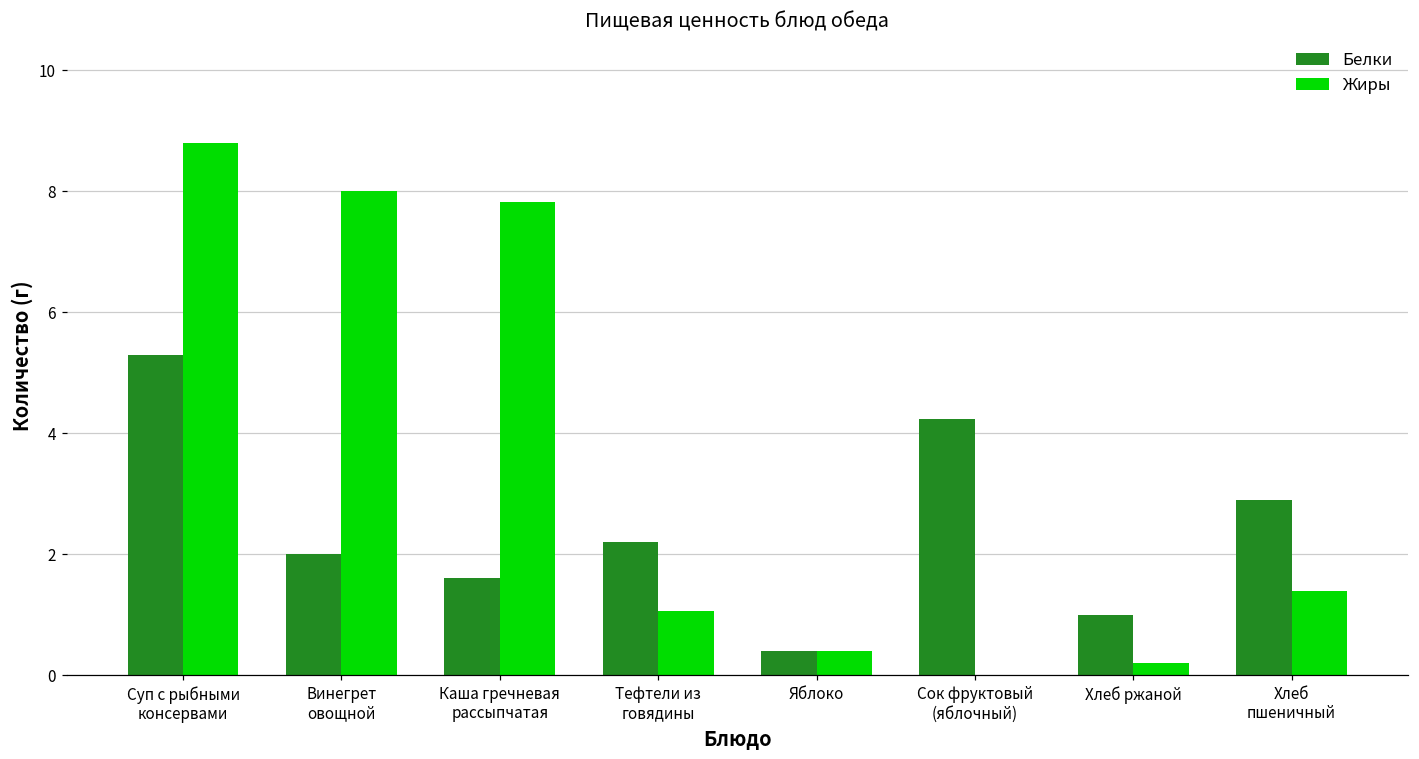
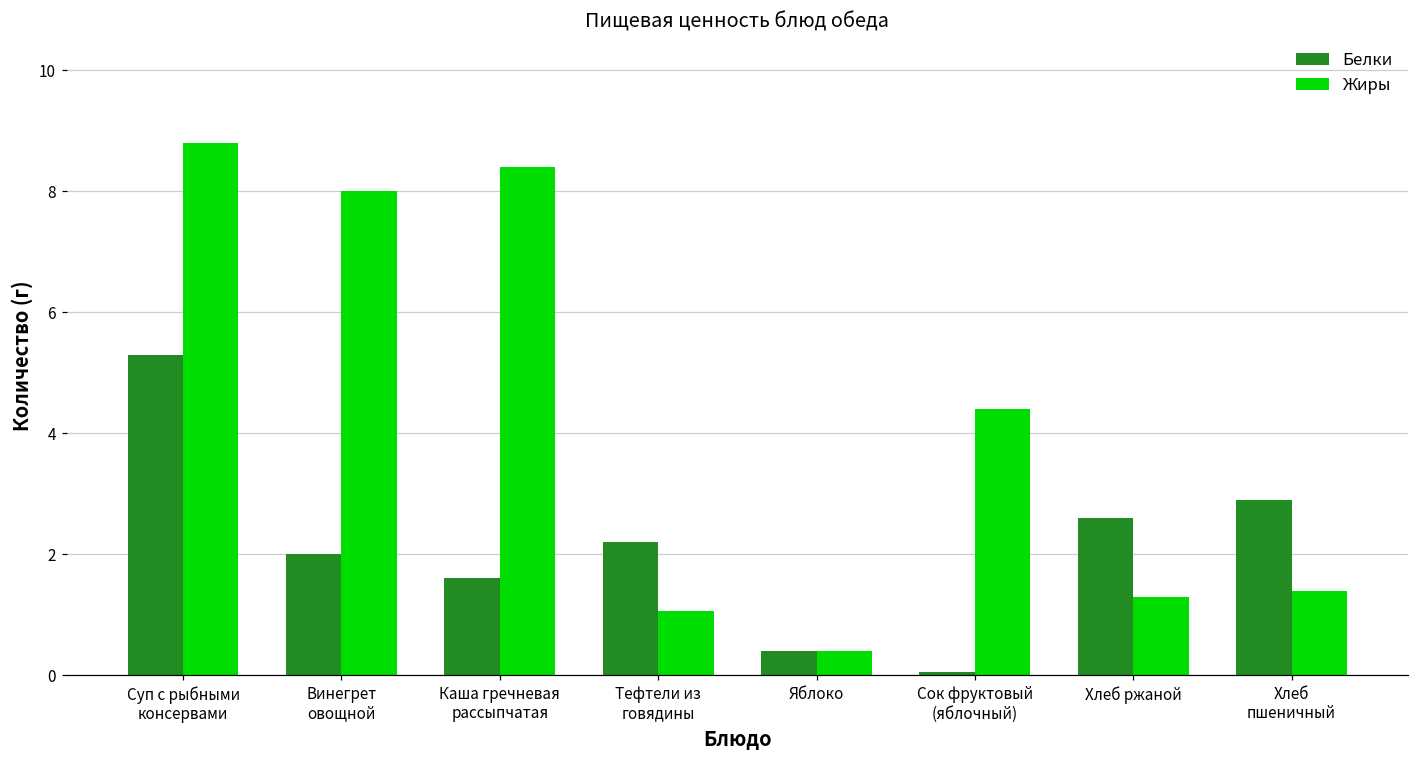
  {
    "Белки": {
      "Суп с рыбными консервами": 5.3,
      "Винегрет овощной": 2.0,
      "Каша гречневая рассыпчатая": 1.6,
      "Тефтели из говядины": 2.2,
      "Яблоко": 0.4,
-     "Сок фруктовый (яблочный)": 4.2,
-     "Хлеб ржаной": 1.0,
+     "Сок фруктовый (яблочный)": 0.1,
+     "Хлеб ржаной": 2.6,
      "Хлеб пшеничный": 2.9
    },
    "Жиры": {
      "Суп с рыбными консервами": 8.8,
      "Винегрет овощной": 8.0,
-     "Каша гречневая рассыпчатая": 7.8,
+     "Каша гречневая рассыпчатая": 8.4,
      "Тефтели из говядины": 1.1,
      "Яблоко": 0.4,
-     "Сок фруктовый (яблочный)": 0.0,
-     "Хлеб ржаной": 0.2,
+     "Сок фруктовый (яблочный)": 4.4,
+     "Хлеб ржаной": 1.3,
      "Хлеб пшеничный": 1.4
    }
  }
